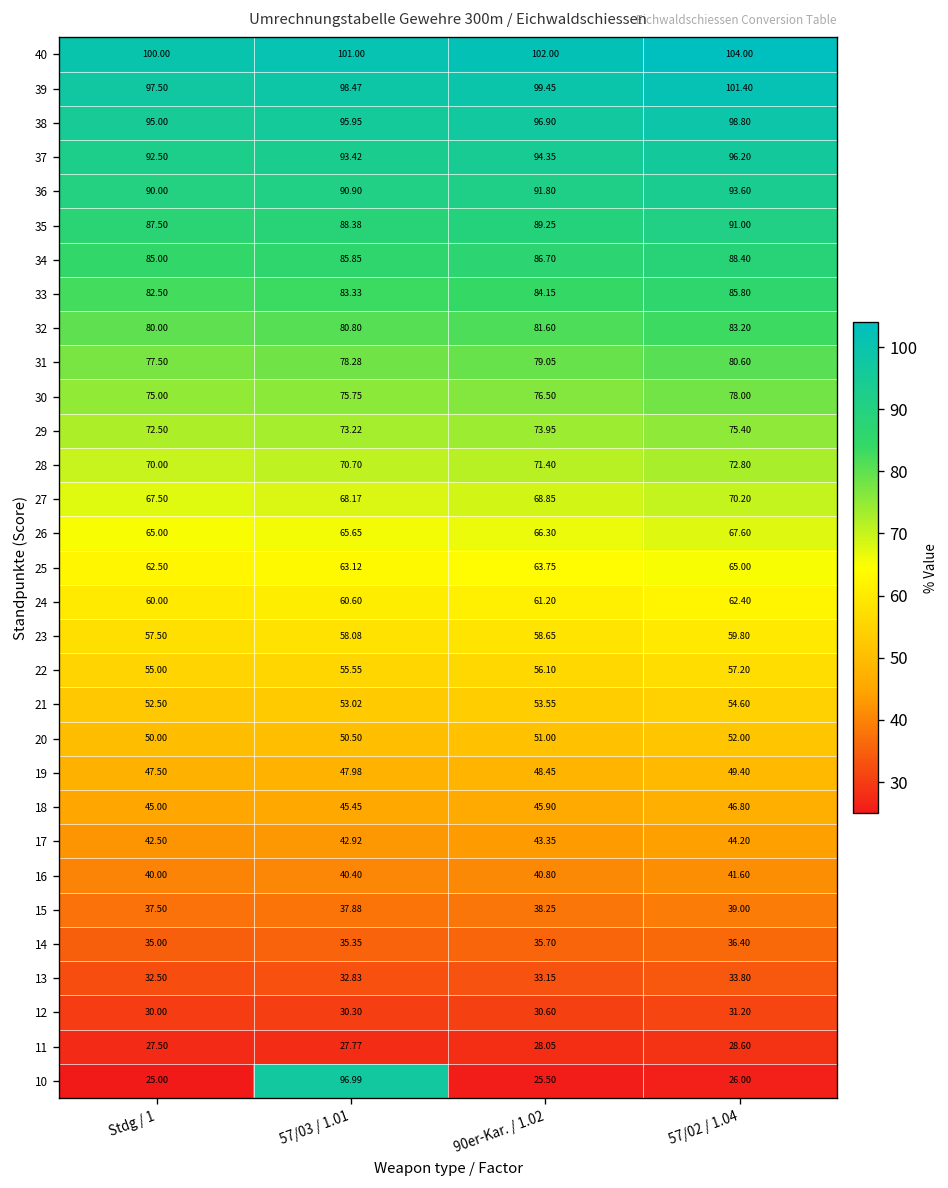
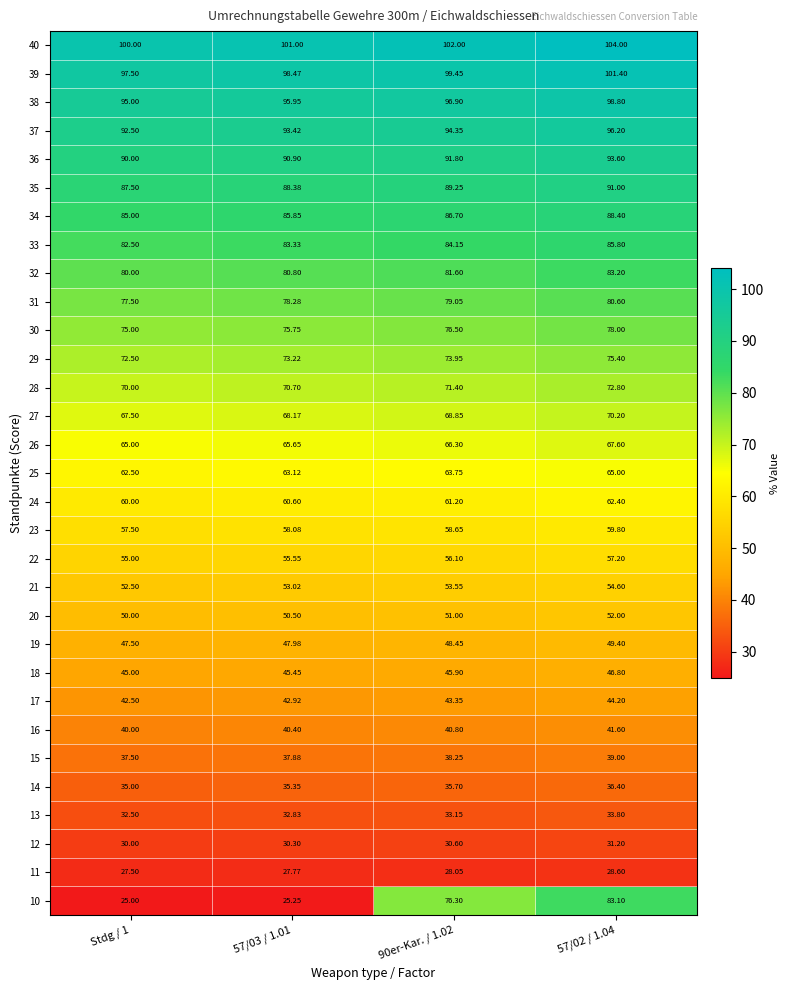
  {
    "40": {
      "Stdg / 1": 100.00,
      "57/03 / 1.01": 101.00,
      "90er-Kar. / 1.02": 102.00,
      "57/02 / 1.04": 104.00
    },
    "39": {
      "Stdg / 1": 97.50,
      "57/03 / 1.01": 98.47,
      "90er-Kar. / 1.02": 99.45,
      "57/02 / 1.04": 101.40
    },
    "38": {
      "Stdg / 1": 95.00,
      "57/03 / 1.01": 95.95,
      "90er-Kar. / 1.02": 96.90,
      "57/02 / 1.04": 98.80
    },
    "37": {
      "Stdg / 1": 92.50,
      "57/03 / 1.01": 93.42,
      "90er-Kar. / 1.02": 94.35,
      "57/02 / 1.04": 96.20
    },
    "36": {
      "Stdg / 1": 90.00,
      "57/03 / 1.01": 90.90,
      "90er-Kar. / 1.02": 91.80,
      "57/02 / 1.04": 93.60
    },
    "35": {
      "Stdg / 1": 87.50,
      "57/03 / 1.01": 88.38,
      "90er-Kar. / 1.02": 89.25,
      "57/02 / 1.04": 91.00
    },
    "34": {
      "Stdg / 1": 85.00,
      "57/03 / 1.01": 85.85,
      "90er-Kar. / 1.02": 86.70,
      "57/02 / 1.04": 88.40
    },
    "33": {
      "Stdg / 1": 82.50,
      "57/03 / 1.01": 83.33,
      "90er-Kar. / 1.02": 84.15,
      "57/02 / 1.04": 85.80
    },
    "32": {
      "Stdg / 1": 80.00,
      "57/03 / 1.01": 80.80,
      "90er-Kar. / 1.02": 81.60,
      "57/02 / 1.04": 83.20
    },
    "31": {
      "Stdg / 1": 77.50,
      "57/03 / 1.01": 78.28,
      "90er-Kar. / 1.02": 79.05,
      "57/02 / 1.04": 80.60
    },
    "30": {
      "Stdg / 1": 75.00,
      "57/03 / 1.01": 75.75,
      "90er-Kar. / 1.02": 76.50,
      "57/02 / 1.04": 78.00
    },
    "29": {
      "Stdg / 1": 72.50,
      "57/03 / 1.01": 73.22,
      "90er-Kar. / 1.02": 73.95,
      "57/02 / 1.04": 75.40
    },
    "28": {
      "Stdg / 1": 70.00,
      "57/03 / 1.01": 70.70,
      "90er-Kar. / 1.02": 71.40,
      "57/02 / 1.04": 72.80
    },
    "27": {
      "Stdg / 1": 67.50,
      "57/03 / 1.01": 68.17,
      "90er-Kar. / 1.02": 68.85,
      "57/02 / 1.04": 70.20
    },
    "26": {
      "Stdg / 1": 65.00,
      "57/03 / 1.01": 65.65,
      "90er-Kar. / 1.02": 66.30,
      "57/02 / 1.04": 67.60
    },
    "25": {
      "Stdg / 1": 62.50,
      "57/03 / 1.01": 63.12,
      "90er-Kar. / 1.02": 63.75,
      "57/02 / 1.04": 65.00
    },
    "24": {
      "Stdg / 1": 60.00,
      "57/03 / 1.01": 60.60,
      "90er-Kar. / 1.02": 61.20,
      "57/02 / 1.04": 62.40
    },
    "23": {
      "Stdg / 1": 57.50,
      "57/03 / 1.01": 58.08,
      "90er-Kar. / 1.02": 58.65,
      "57/02 / 1.04": 59.80
    },
    "22": {
      "Stdg / 1": 55.00,
      "57/03 / 1.01": 55.55,
      "90er-Kar. / 1.02": 56.10,
      "57/02 / 1.04": 57.20
    },
    "21": {
      "Stdg / 1": 52.50,
      "57/03 / 1.01": 53.02,
      "90er-Kar. / 1.02": 53.55,
      "57/02 / 1.04": 54.60
    },
    "20": {
      "Stdg / 1": 50.00,
      "57/03 / 1.01": 50.50,
      "90er-Kar. / 1.02": 51.00,
      "57/02 / 1.04": 52.00
    },
    "19": {
      "Stdg / 1": 47.50,
      "57/03 / 1.01": 47.98,
      "90er-Kar. / 1.02": 48.45,
      "57/02 / 1.04": 49.40
    },
    "18": {
      "Stdg / 1": 45.00,
      "57/03 / 1.01": 45.45,
      "90er-Kar. / 1.02": 45.90,
      "57/02 / 1.04": 46.80
    },
    "17": {
      "Stdg / 1": 42.50,
      "57/03 / 1.01": 42.92,
      "90er-Kar. / 1.02": 43.35,
      "57/02 / 1.04": 44.20
    },
    "16": {
      "Stdg / 1": 40.00,
      "57/03 / 1.01": 40.40,
      "90er-Kar. / 1.02": 40.80,
      "57/02 / 1.04": 41.60
    },
    "15": {
      "Stdg / 1": 37.50,
      "57/03 / 1.01": 37.88,
      "90er-Kar. / 1.02": 38.25,
      "57/02 / 1.04": 39.00
    },
    "14": {
      "Stdg / 1": 35.00,
      "57/03 / 1.01": 35.35,
      "90er-Kar. / 1.02": 35.70,
      "57/02 / 1.04": 36.40
    },
    "13": {
      "Stdg / 1": 32.50,
      "57/03 / 1.01": 32.83,
      "90er-Kar. / 1.02": 33.15,
      "57/02 / 1.04": 33.80
    },
    "12": {
      "Stdg / 1": 30.00,
      "57/03 / 1.01": 30.30,
      "90er-Kar. / 1.02": 30.60,
      "57/02 / 1.04": 31.20
    },
    "11": {
      "Stdg / 1": 27.50,
      "57/03 / 1.01": 27.77,
      "90er-Kar. / 1.02": 28.05,
      "57/02 / 1.04": 28.60
    },
    "10": {
      "Stdg / 1": 25.00,
-     "57/03 / 1.01": 96.99,
-     "90er-Kar. / 1.02": 25.50,
-     "57/02 / 1.04": 26.00
+     "57/03 / 1.01": 25.25,
+     "90er-Kar. / 1.02": 76.30,
+     "57/02 / 1.04": 83.10
    }
  }
